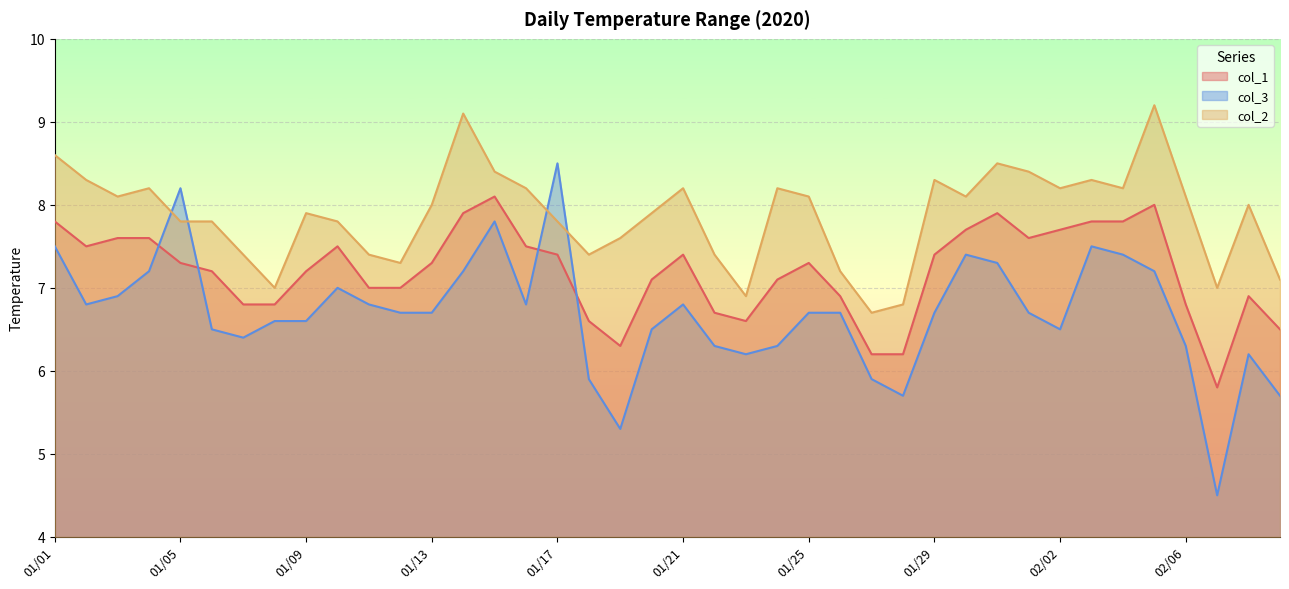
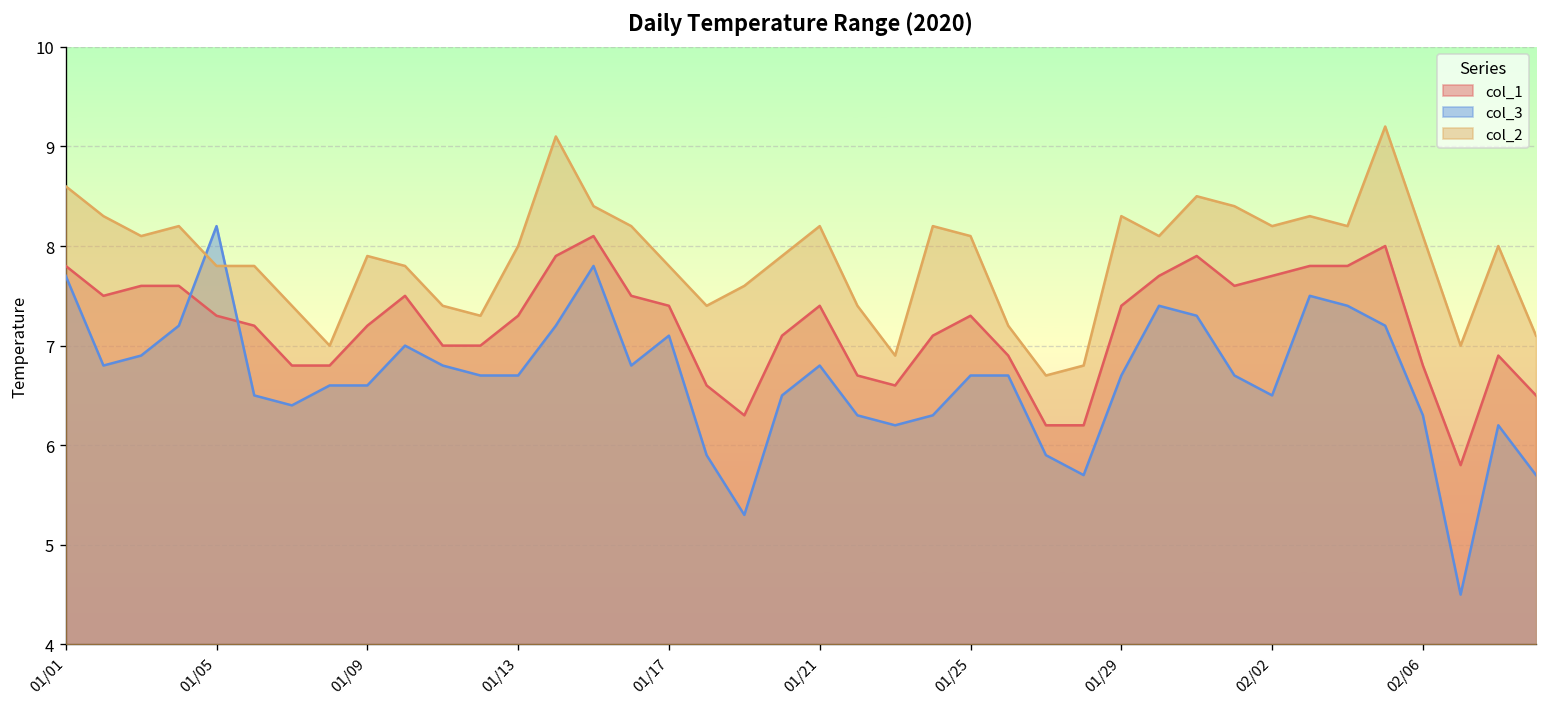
  {
    "col_3": {
-     "01/01": 7.5,
+     "01/01": 7.7,
      "01/05": 8.2,
      "01/09": 6.6,
      "01/13": 6.7,
-     "01/17": 8.5,
+     "01/17": 7.1,
      "01/21": 6.8,
      "01/25": 6.7,
      "01/29": 6.7,
      "02/02": 6.5,
      "02/06": 6.3
    }
  }
